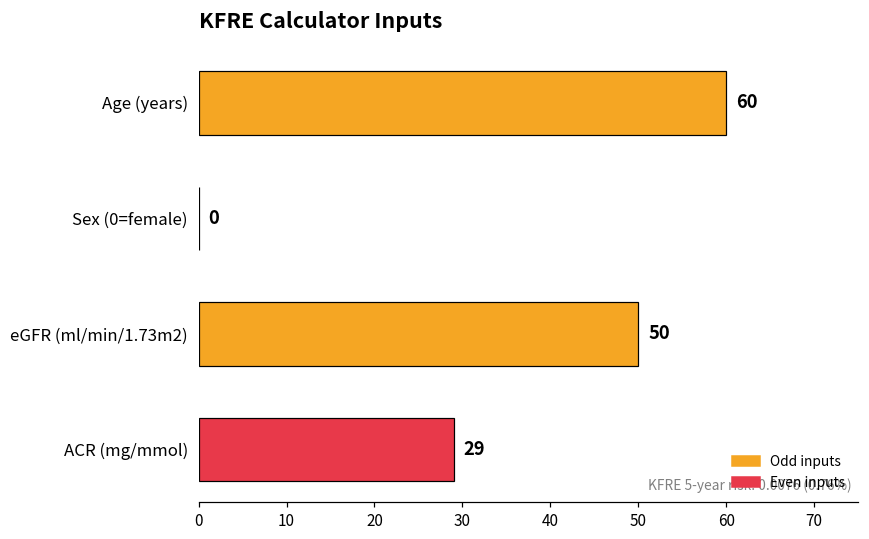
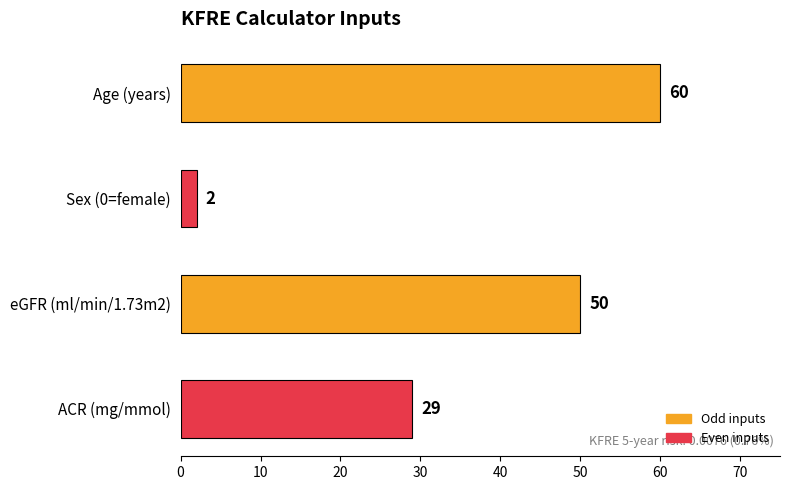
  {
    "Age (years)": 60,
-   "Sex (0=female)": 0,
+   "Sex (0=female)": 2,
    "eGFR (ml/min/1.73m2)": 50,
    "ACR (mg/mmol)": 29
  }
